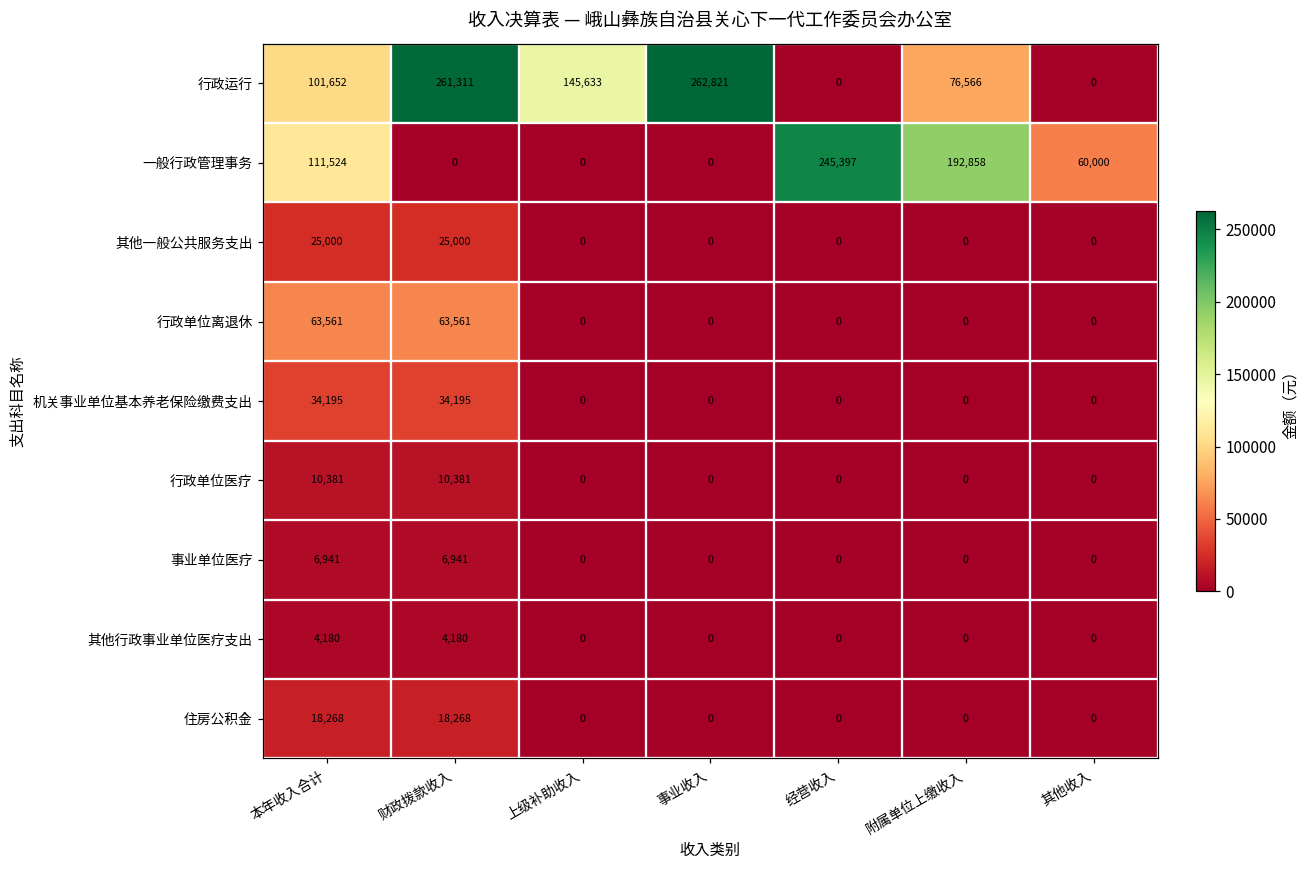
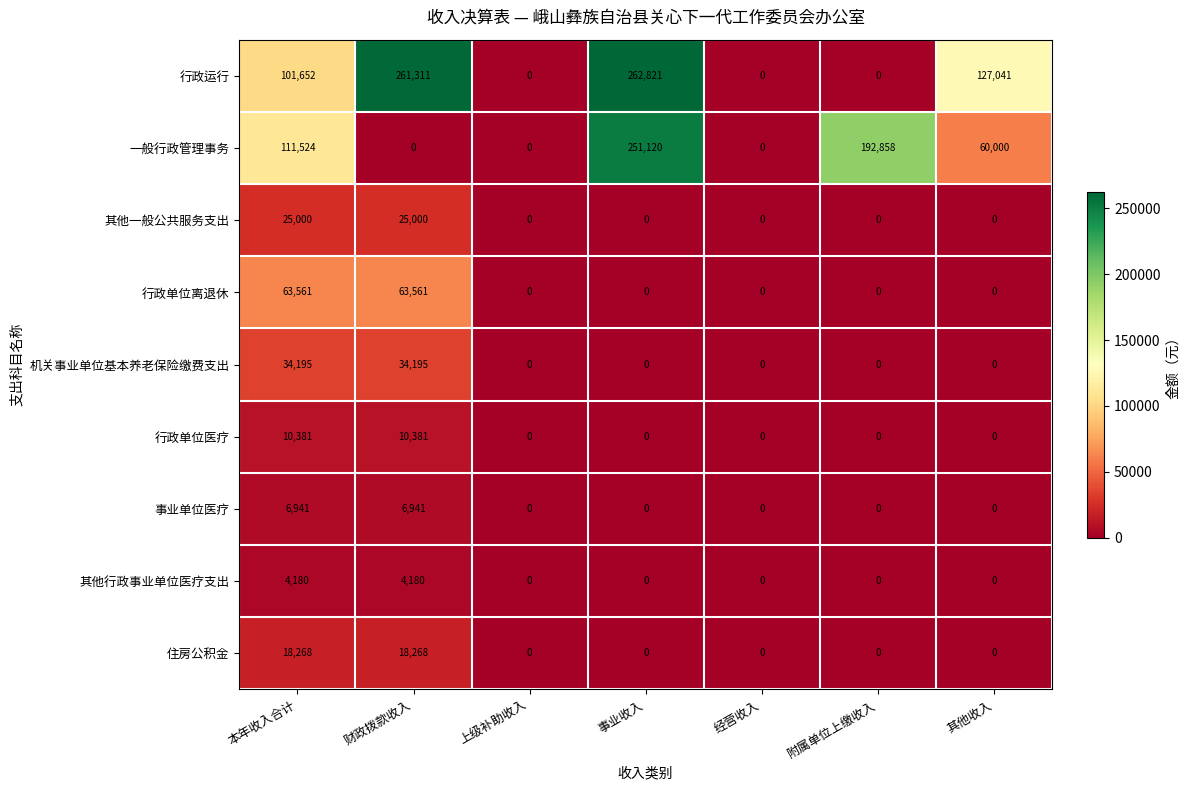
  {
    "行政运行": {
      "本年收入合计": "101,652",
      "财政拨款收入": "261,311",
-     "上级补助收入": "145,633",
+     "上级补助收入": "0",
      "事业收入": "262,821",
      "经营收入": "0",
-     "附属单位上缴收入": "76,566",
-     "其他收入": "0"
+     "附属单位上缴收入": "0",
+     "其他收入": "127,041"
    },
    "一般行政管理事务": {
      "本年收入合计": "111,524",
      "财政拨款收入": "0",
      "上级补助收入": "0",
-     "事业收入": "0",
-     "经营收入": "245,397",
+     "事业收入": "251,120",
+     "经营收入": "0",
      "附属单位上缴收入": "192,858",
      "其他收入": "60,000"
    },
    "其他一般公共服务支出": {
      "本年收入合计": "25,000",
      "财政拨款收入": "25,000",
      "上级补助收入": "0",
      "事业收入": "0",
      "经营收入": "0",
      "附属单位上缴收入": "0",
      "其他收入": "0"
    },
    "行政单位离退休": {
      "本年收入合计": "63,561",
      "财政拨款收入": "63,561",
      "上级补助收入": "0",
      "事业收入": "0",
      "经营收入": "0",
      "附属单位上缴收入": "0",
      "其他收入": "0"
    },
    "机关事业单位基本养老保险缴费支出": {
      "本年收入合计": "34,195",
      "财政拨款收入": "34,195",
      "上级补助收入": "0",
      "事业收入": "0",
      "经营收入": "0",
      "附属单位上缴收入": "0",
      "其他收入": "0"
    },
    "行政单位医疗": {
      "本年收入合计": "10,381",
      "财政拨款收入": "10,381",
      "上级补助收入": "0",
      "事业收入": "0",
      "经营收入": "0",
      "附属单位上缴收入": "0",
      "其他收入": "0"
    },
    "事业单位医疗": {
      "本年收入合计": "6,941",
      "财政拨款收入": "6,941",
      "上级补助收入": "0",
      "事业收入": "0",
      "经营收入": "0",
      "附属单位上缴收入": "0",
      "其他收入": "0"
    },
    "其他行政事业单位医疗支出": {
      "本年收入合计": "4,180",
      "财政拨款收入": "4,180",
      "上级补助收入": "0",
      "事业收入": "0",
      "经营收入": "0",
      "附属单位上缴收入": "0",
      "其他收入": "0"
    },
    "住房公积金": {
      "本年收入合计": "18,268",
      "财政拨款收入": "18,268",
      "上级补助收入": "0",
      "事业收入": "0",
      "经营收入": "0",
      "附属单位上缴收入": "0",
      "其他收入": "0"
    }
  }
